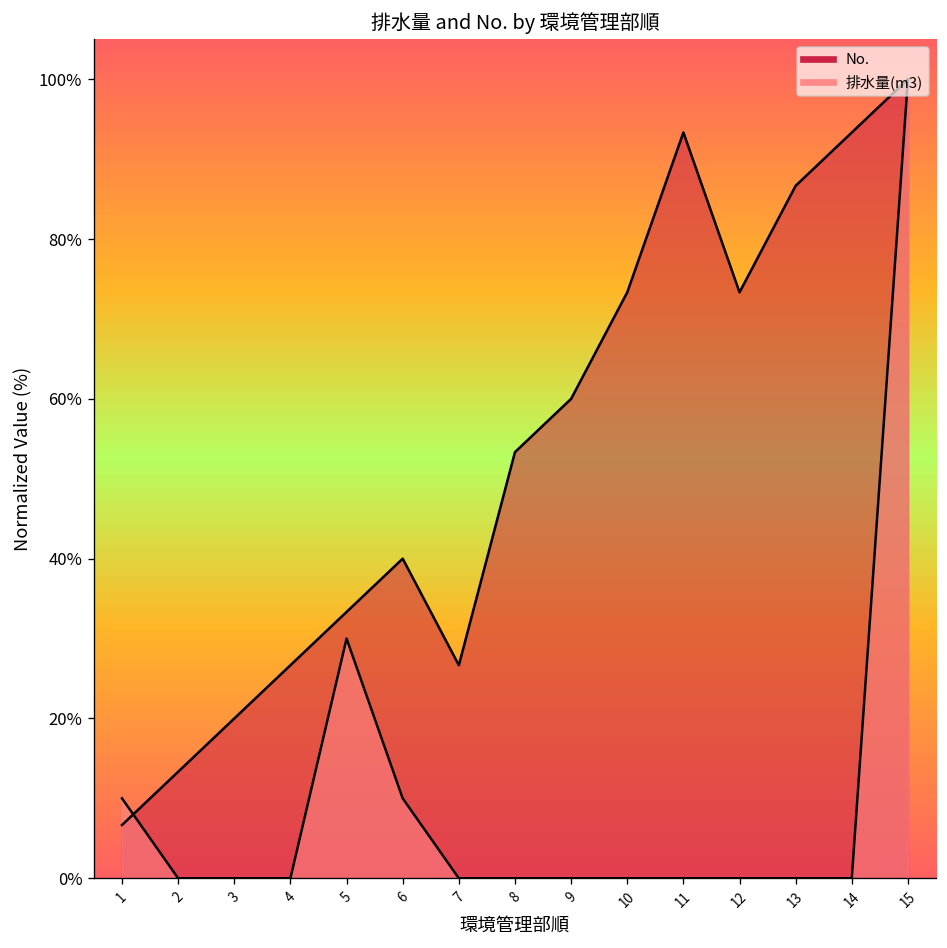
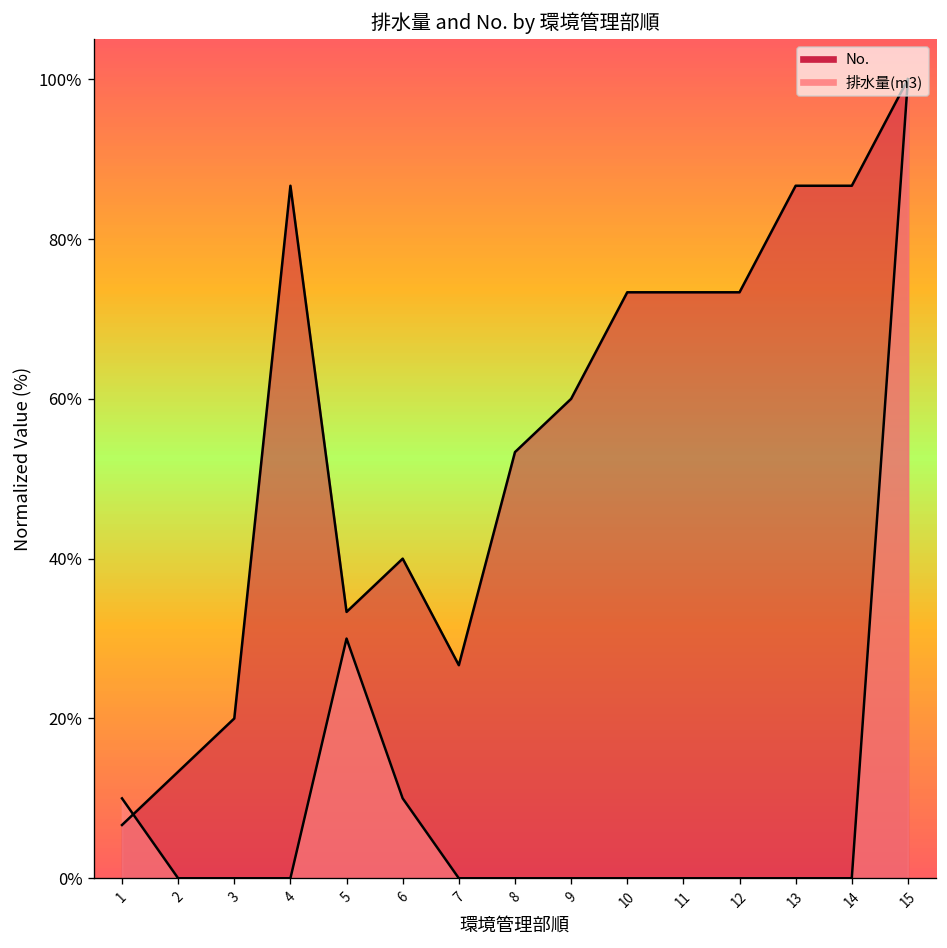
  {
    "No.": {
      "1": "7%",
      "2": "13%",
      "3": "20%",
-     "4": "27%",
+     "4": "87%",
      "5": "33%",
      "6": "40%",
      "7": "27%",
      "8": "53%",
      "9": "60%",
      "10": "73%",
-     "11": "93%",
+     "11": "73%",
      "12": "73%",
      "13": "87%",
-     "14": "93%"
+     "14": "87%"
    },
    "排水量(m3)": {
      "1": "10%",
      "2": "0%",
      "3": "0%",
      "4": "0%",
      "5": "30%",
      "6": "10%",
      "7": "0%",
      "8": "0%",
      "9": "0%",
      "10": "0%",
      "11": "0%",
      "12": "0%",
      "13": "0%",
      "14": "0%"
    }
  }
